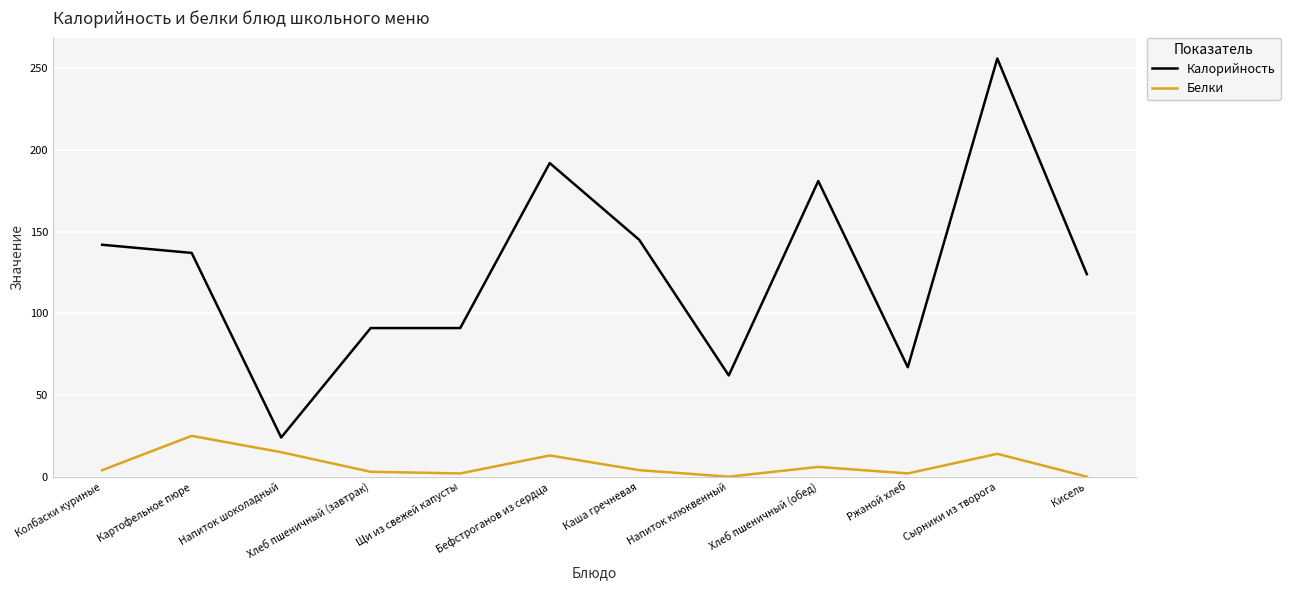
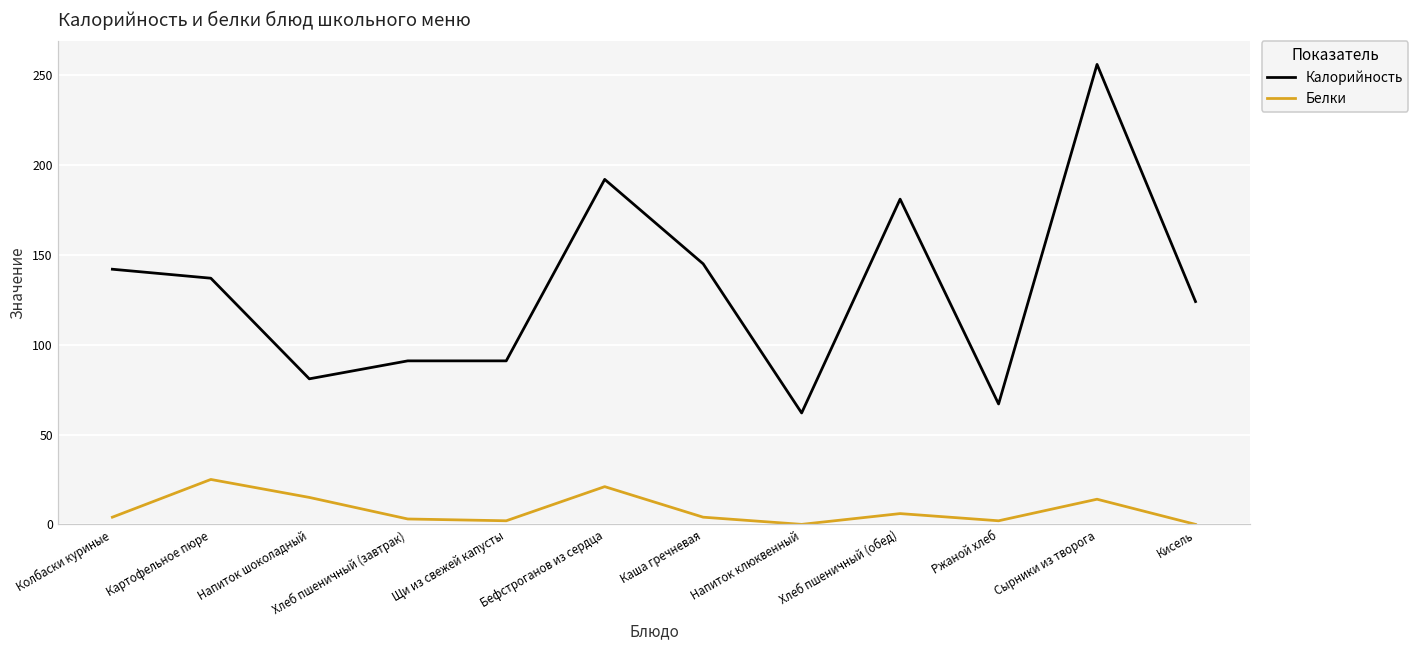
  {
    "Калорийность": {
      "Колбаски куриные": 142,
      "Картофельное пюре": 137,
-     "Напиток шоколадный": 24,
+     "Напиток шоколадный": 81,
      "Хлеб пшеничный (завтрак)": 91,
      "Щи из свежей капусты": 91,
      "Бефстроганов из сердца": 192,
      "Каша гречневая": 145,
      "Напиток клюквенный": 62,
      "Хлеб пшеничный (обед)": 181,
      "Ржаной хлеб": 67,
      "Сырники из творога": 256,
      "Кисель": 124
    },
    "Белки": {
      "Колбаски куриные": 4,
      "Картофельное пюре": 25,
      "Напиток шоколадный": 15,
      "Хлеб пшеничный (завтрак)": 3,
      "Щи из свежей капусты": 2,
-     "Бефстроганов из сердца": 13,
+     "Бефстроганов из сердца": 21,
      "Каша гречневая": 4,
      "Напиток клюквенный": 0,
      "Хлеб пшеничный (обед)": 6,
      "Ржаной хлеб": 2,
      "Сырники из творога": 14,
      "Кисель": 0
    }
  }
